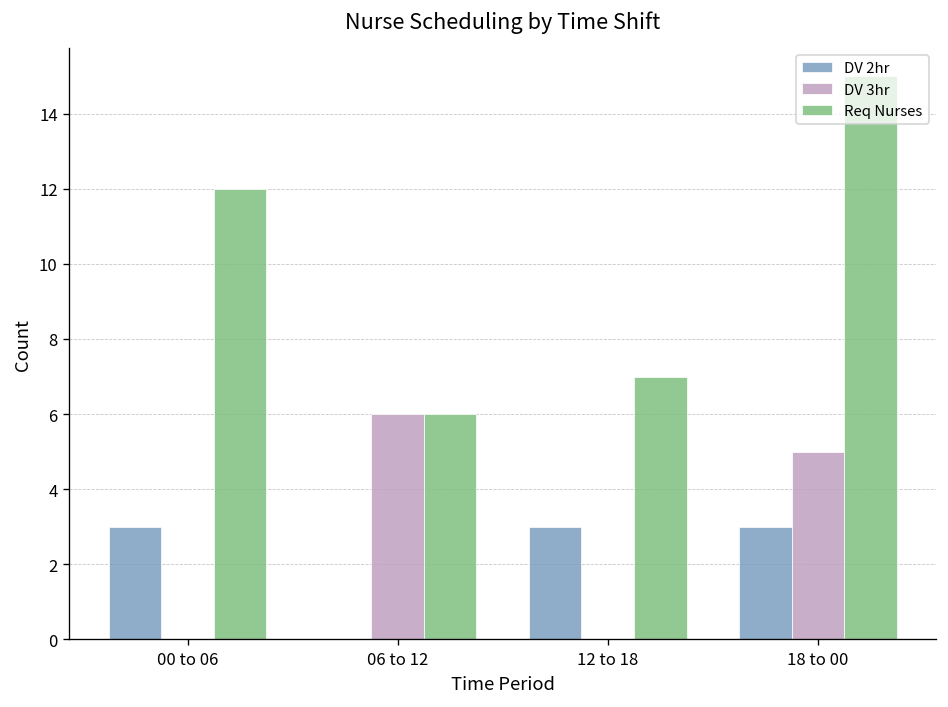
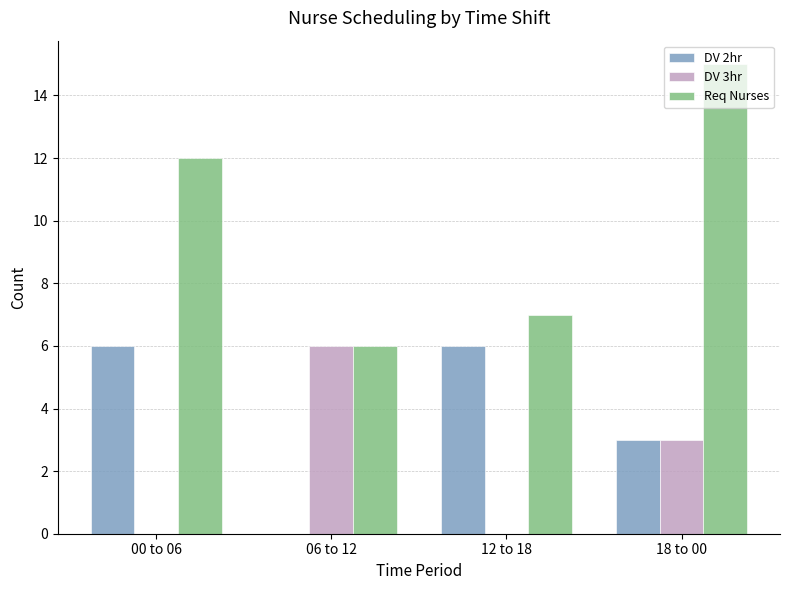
  {
    "DV 2hr": {
-     "00 to 06": 3,
+     "00 to 06": 6,
      "06 to 12": 0,
-     "12 to 18": 3,
+     "12 to 18": 6,
      "18 to 00": 3
    },
    "DV 3hr": {
      "00 to 06": 0,
      "06 to 12": 6,
      "12 to 18": 0,
-     "18 to 00": 5
+     "18 to 00": 3
    },
    "Req Nurses": {
      "00 to 06": 12,
      "06 to 12": 6,
      "12 to 18": 7
    }
  }
